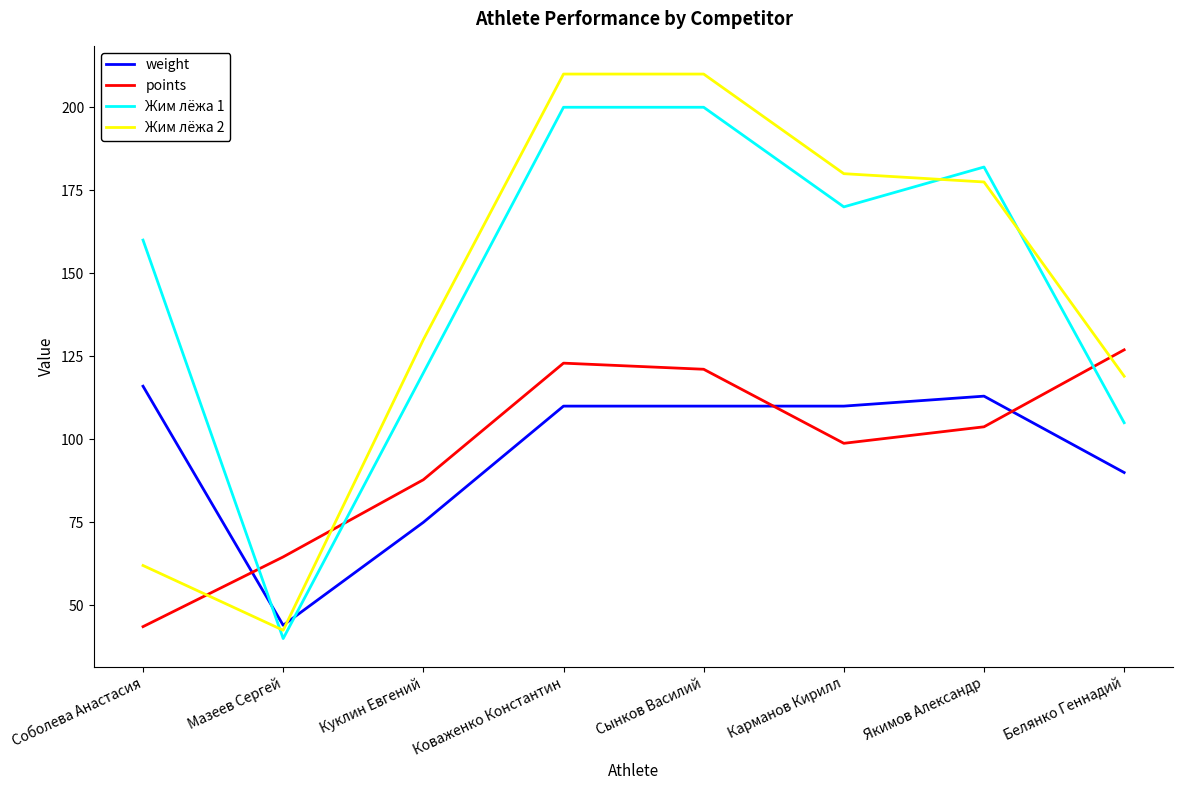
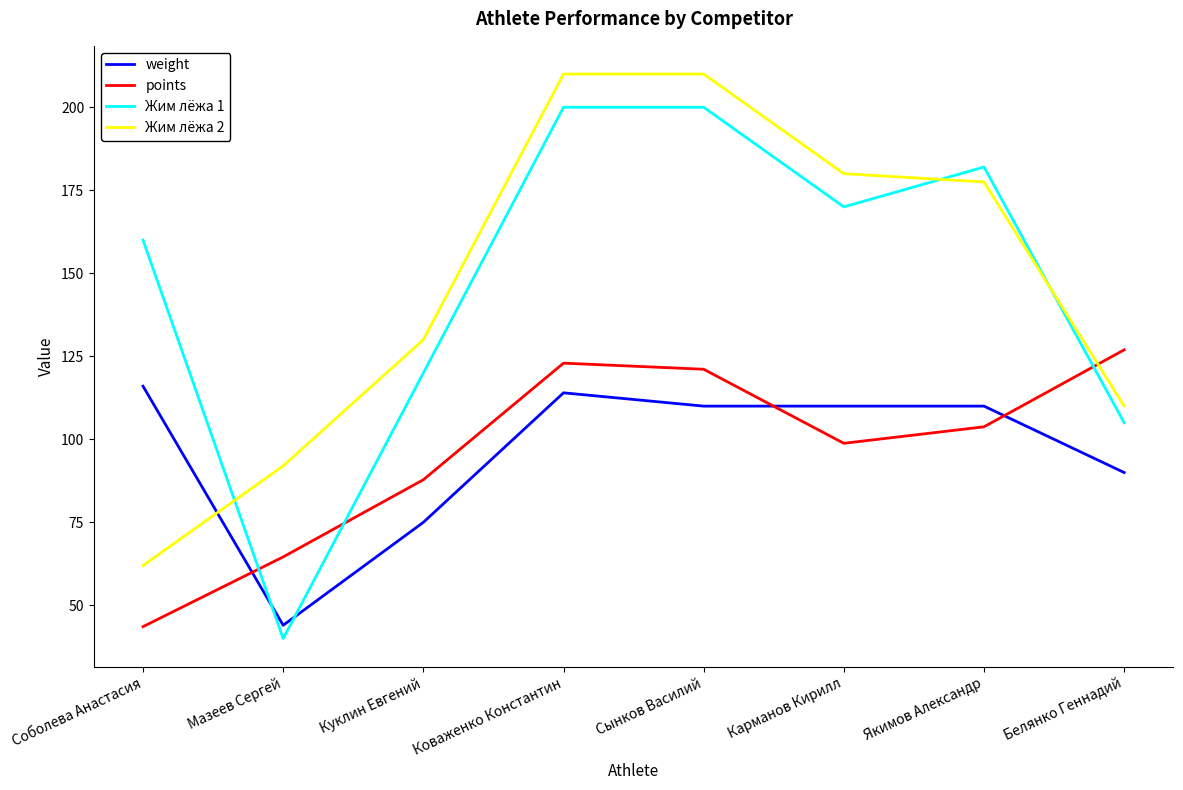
  {
    "weight": {
      "Соболева Анастасия": 116,
      "Мазеев Сергей": 44,
      "Куклин Евгений": 75,
-     "Коваженко Константин": 110,
+     "Коваженко Константин": 114,
      "Сынков Василий": 110,
      "Карманов Кирилл": 110,
-     "Якимов Александр": 113,
+     "Якимов Александр": 110,
      "Белянко Геннадий": 90
    },
    "points": {
      "Соболева Анастасия": 44,
      "Мазеев Сергей": 65,
      "Куклин Евгений": 88,
      "Коваженко Константин": 123,
      "Сынков Василий": 121,
      "Карманов Кирилл": 99,
      "Якимов Александр": 104,
      "Белянко Геннадий": 127
    },
    "Жим лёжа 1": {
      "Соболева Анастасия": 160,
      "Мазеев Сергей": 40,
      "Куклин Евгений": 120,
      "Коваженко Константин": 200,
      "Сынков Василий": 200,
      "Карманов Кирилл": 170,
      "Якимов Александр": 182,
      "Белянко Геннадий": 105
    },
    "Жим лёжа 2": {
      "Соболева Анастасия": 62,
-     "Мазеев Сергей": 43,
+     "Мазеев Сергей": 92,
      "Куклин Евгений": 130,
      "Коваженко Константин": 210,
      "Сынков Василий": 210,
      "Карманов Кирилл": 180,
      "Якимов Александр": 178,
-     "Белянко Геннадий": 119
+     "Белянко Геннадий": 110
    }
  }
